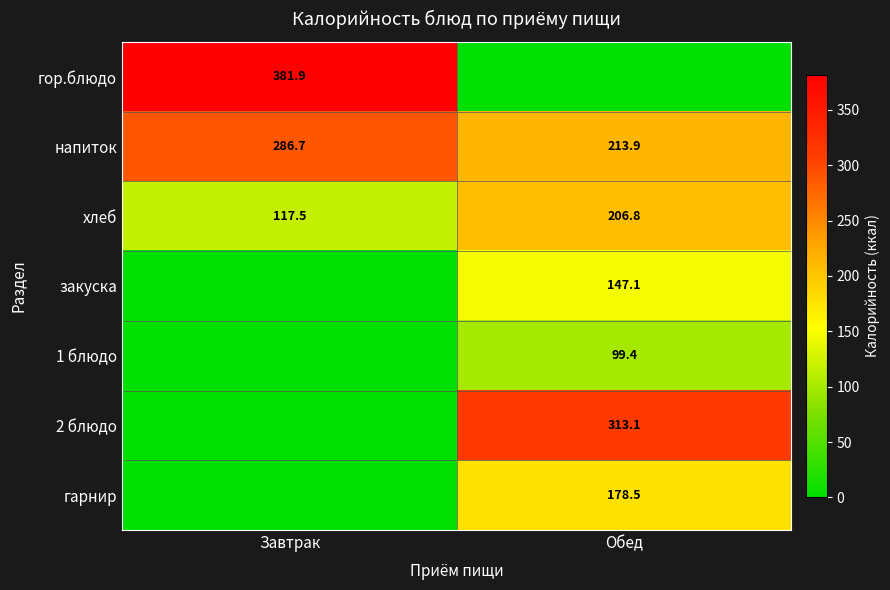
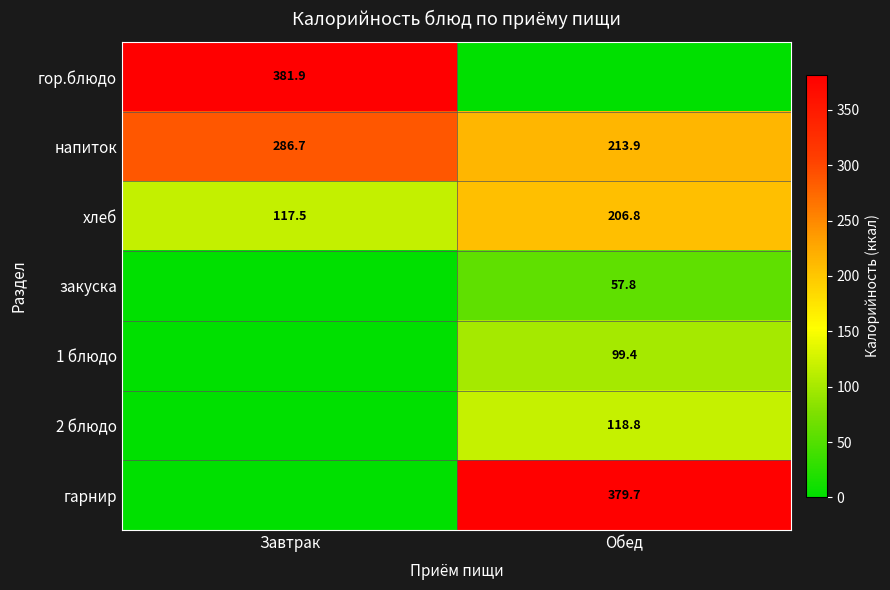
  {
    "гор.блюдо": {
      "Завтрак": 381.9
    },
    "напиток": {
      "Завтрак": 286.7,
      "Обед": 213.9
    },
    "хлеб": {
      "Завтрак": 117.5,
      "Обед": 206.8
    },
    "закуска": {
-     "Обед": 147.1
+     "Обед": 57.8
    },
    "1 блюдо": {
      "Обед": 99.4
    },
    "2 блюдо": {
-     "Обед": 313.1
+     "Обед": 118.8
    },
    "гарнир": {
-     "Обед": 178.5
+     "Обед": 379.7
    }
  }
